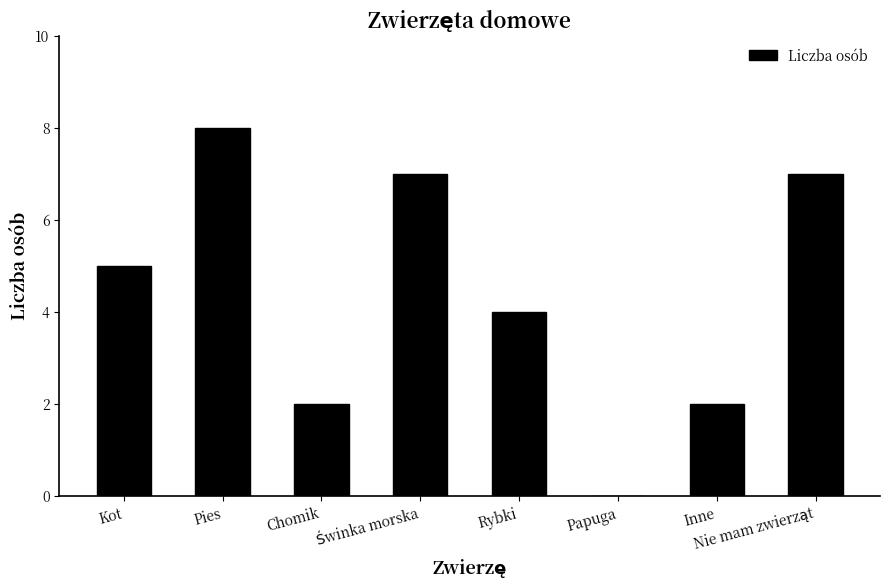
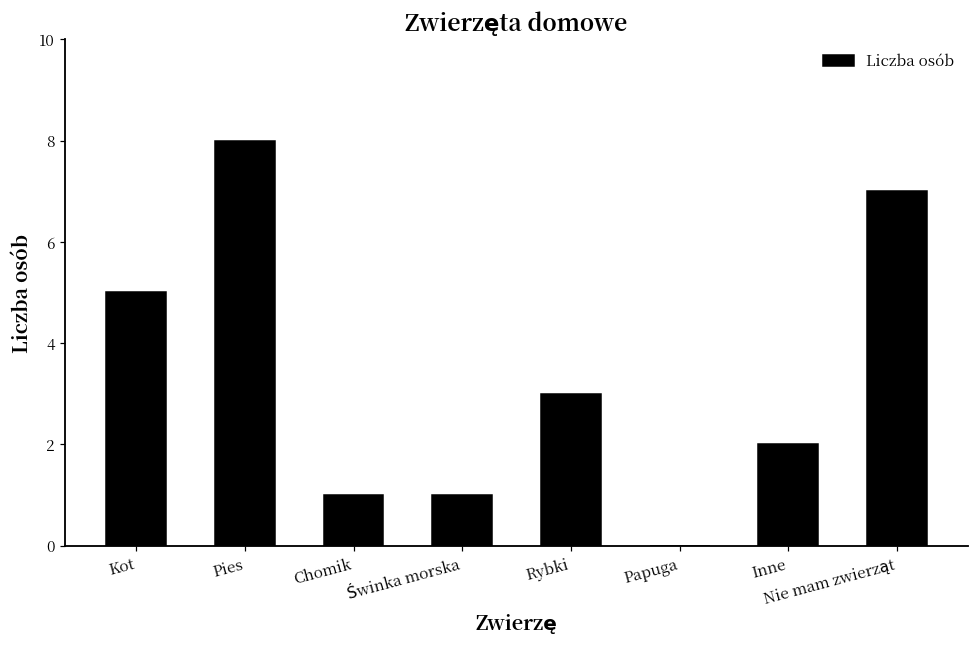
  {
    "Kot": 5,
    "Pies": 8,
-   "Chomik": 2,
-   "Świnka morska": 7,
-   "Rybki": 4,
+   "Chomik": 1,
+   "Świnka morska": 1,
+   "Rybki": 3,
    "Papuga": 0,
    "Inne": 2,
    "Nie mam zwierząt": 7
  }
